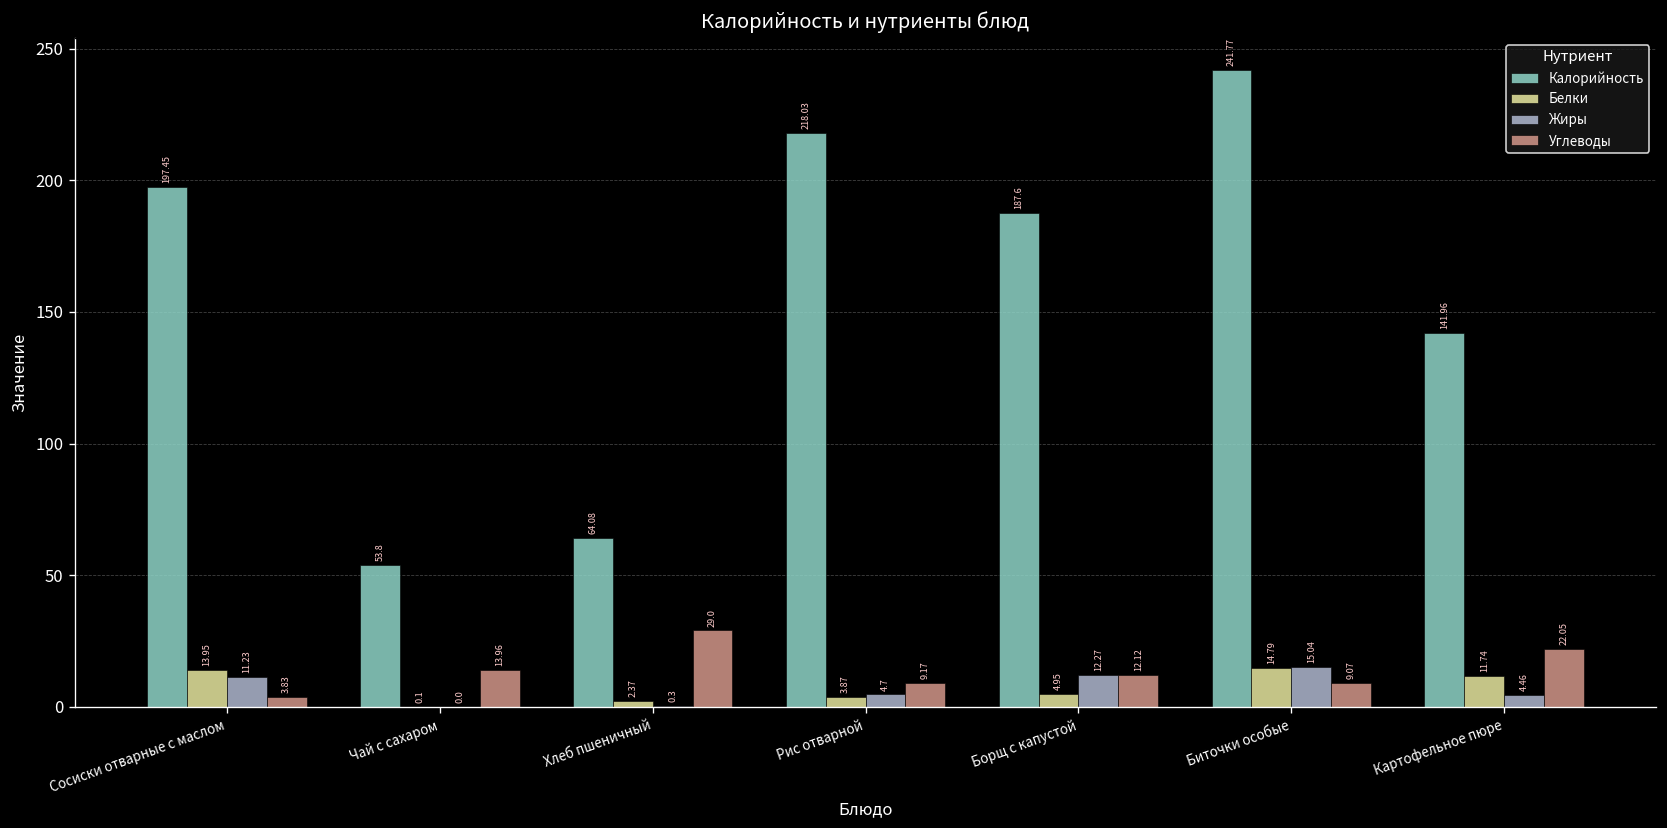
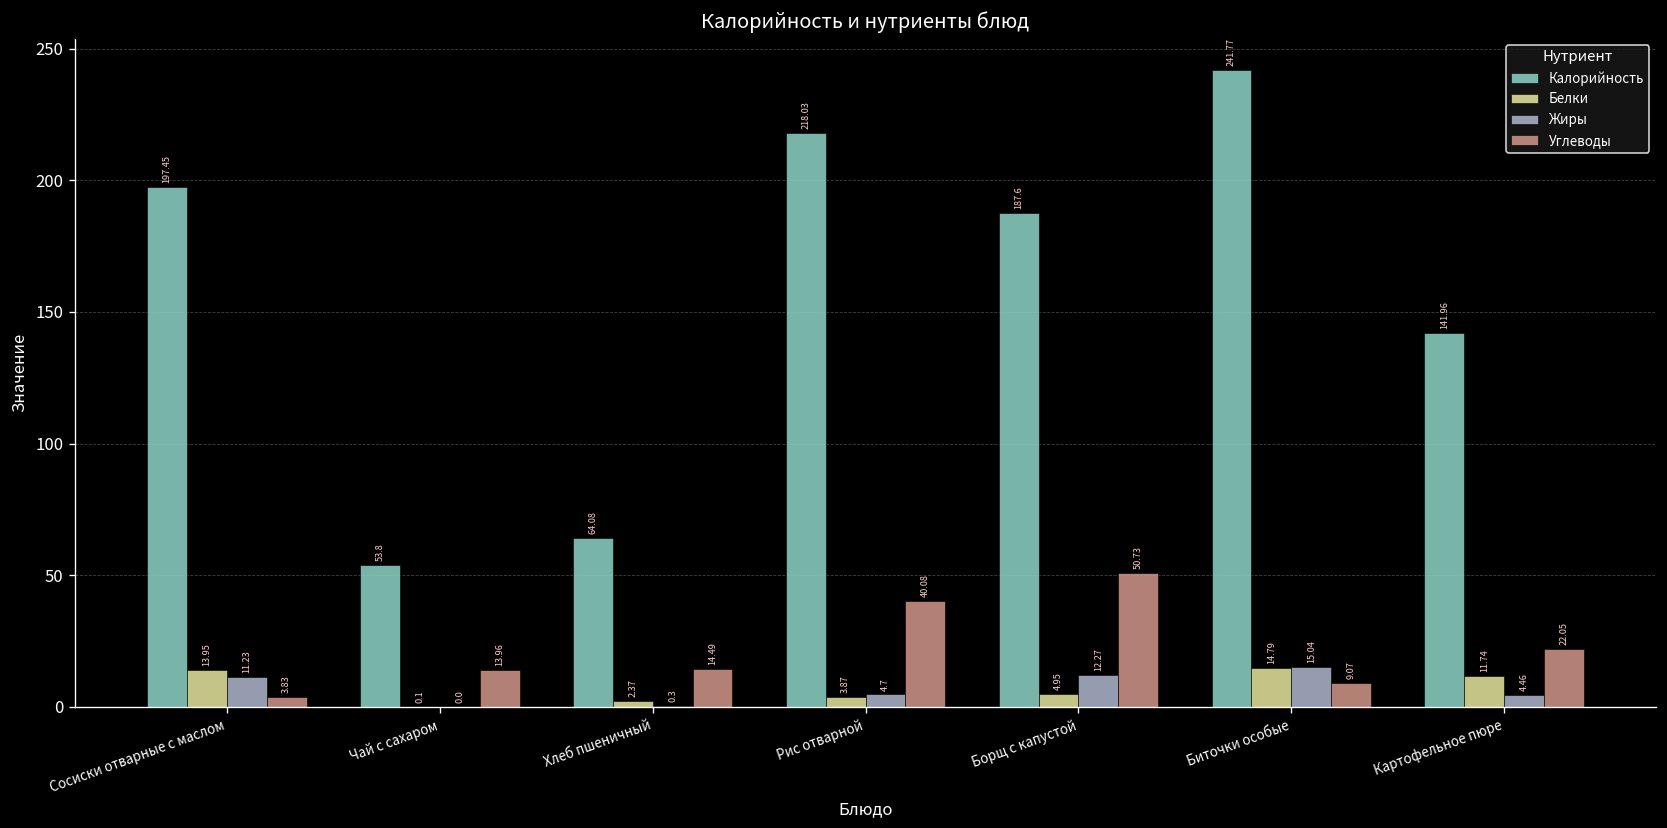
  {
    "Белки": {
      "Сосиски отварные с маслом": 13.95,
      "Чай с сахаром": 0.1,
      "Хлеб пшеничный": 2.37,
      "Рис отварной": 3.87,
      "Борщ с капустой": 4.95,
      "Биточки особые": 14.79,
      "Картофельное пюре": 11.74
    },
    "Углеводы": {
      "Сосиски отварные с маслом": 3.83,
      "Чай с сахаром": 13.96,
-     "Хлеб пшеничный": 29.0,
-     "Рис отварной": 9.17,
-     "Борщ с капустой": 12.12,
+     "Хлеб пшеничный": 14.49,
+     "Рис отварной": 40.08,
+     "Борщ с капустой": 50.73,
      "Биточки особые": 9.07,
      "Картофельное пюре": 22.05
    }
  }
